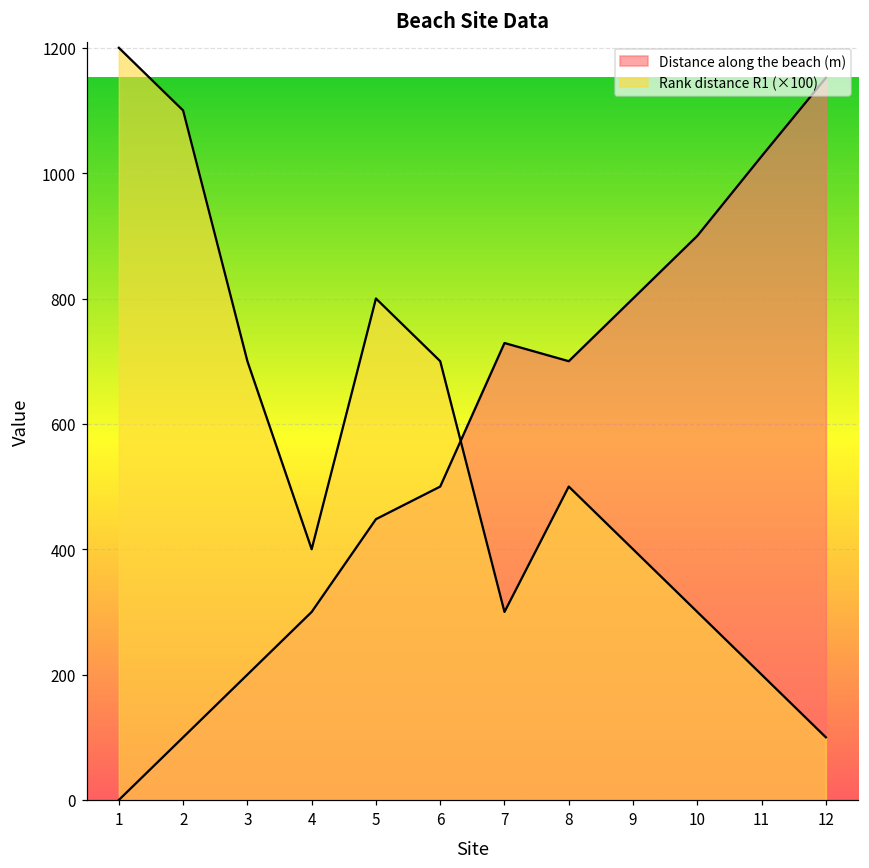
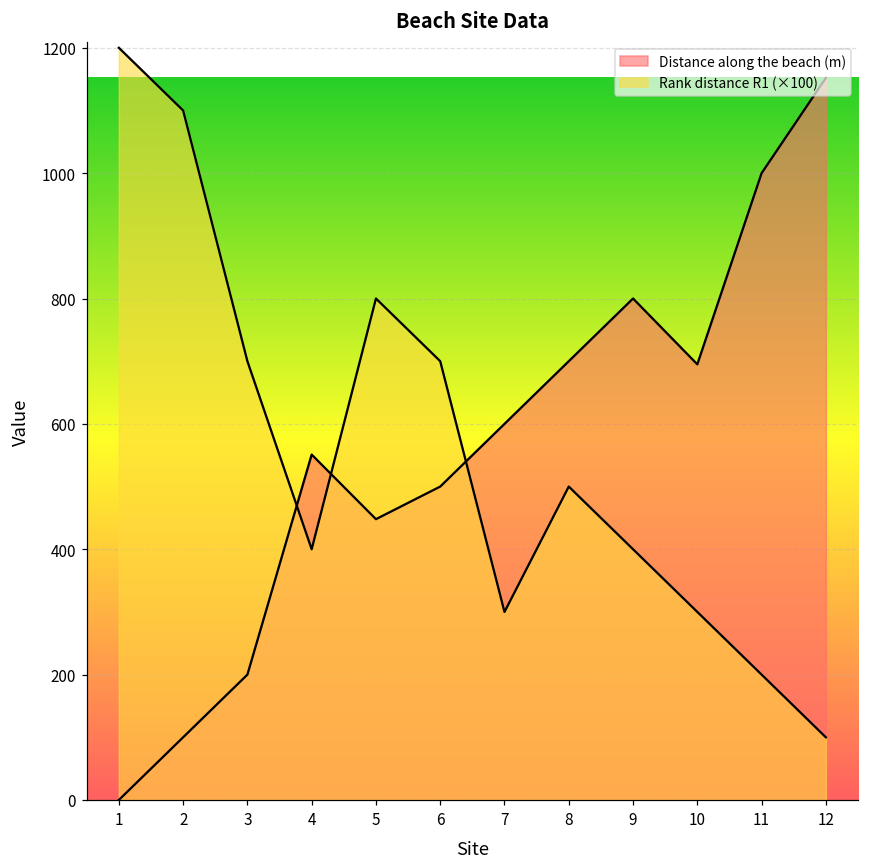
  {
    "Distance along the beach (m)": {
      "1": 0,
      "2": 100,
      "3": 200,
-     "4": 300,
+     "4": 550,
      "5": 450,
      "6": 500,
-     "7": 730,
+     "7": 600,
      "8": 700,
      "9": 800,
-     "10": 900,
-     "11": 1030
+     "10": 700,
+     "11": 1000
    },
    "Rank distance R1 (×100)": {
      "1": 1200,
      "2": 1100,
      "3": 700,
      "4": 400,
      "5": 800,
      "6": 700,
      "7": 300,
      "8": 500,
      "9": 400,
      "10": 300,
      "11": 200,
      "12": 100
    }
  }
